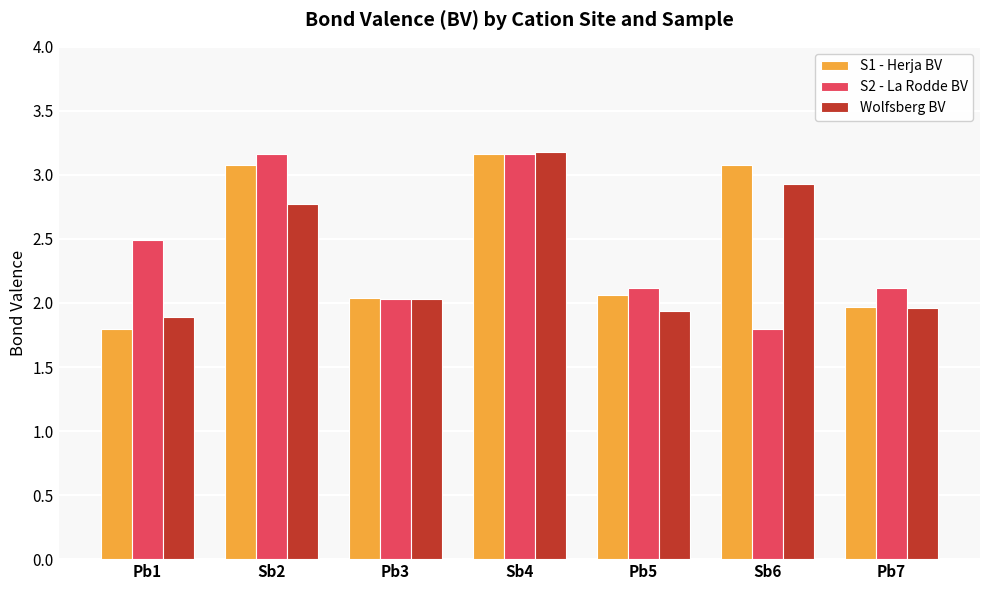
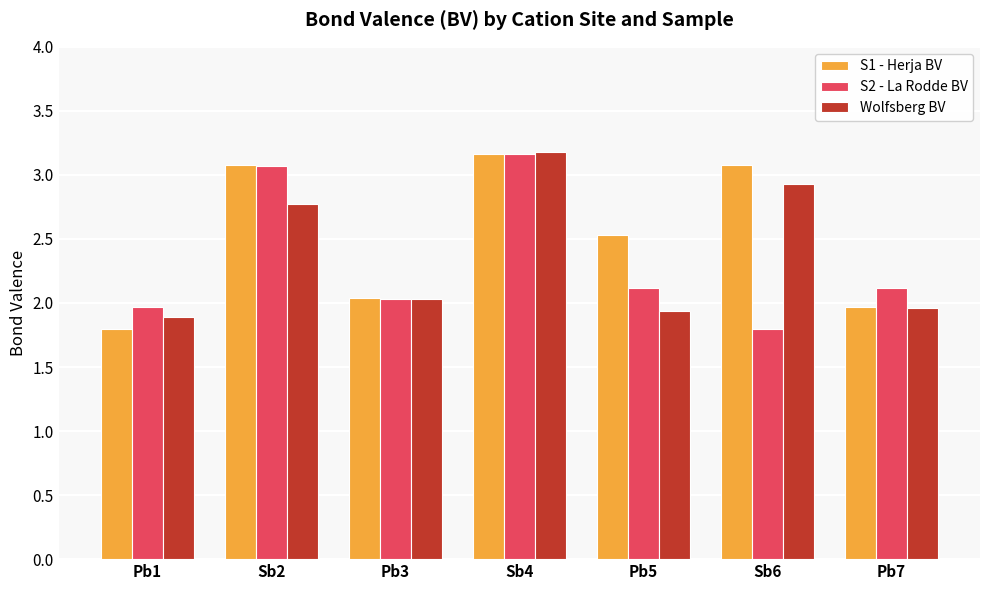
  {
    "S1 - Herja BV": {
      "Pb1": 1.80,
      "Sb2": 3.08,
      "Pb3": 2.04,
      "Sb4": 3.16,
-     "Pb5": 2.06,
+     "Pb5": 2.53,
      "Sb6": 3.08,
      "Pb7": 1.97
    },
    "S2 - La Rodde BV": {
-     "Pb1": 2.49,
-     "Sb2": 3.16,
+     "Pb1": 1.97,
+     "Sb2": 3.07,
      "Pb3": 2.03,
      "Sb4": 3.16,
      "Pb5": 2.12,
      "Sb6": 1.80,
      "Pb7": 2.12
    },
    "Wolfsberg BV": {
      "Pb1": 1.89,
      "Sb2": 2.77,
      "Pb3": 2.03,
      "Sb4": 3.18,
      "Pb5": 1.94,
      "Sb6": 2.93,
      "Pb7": 1.96
    }
  }
